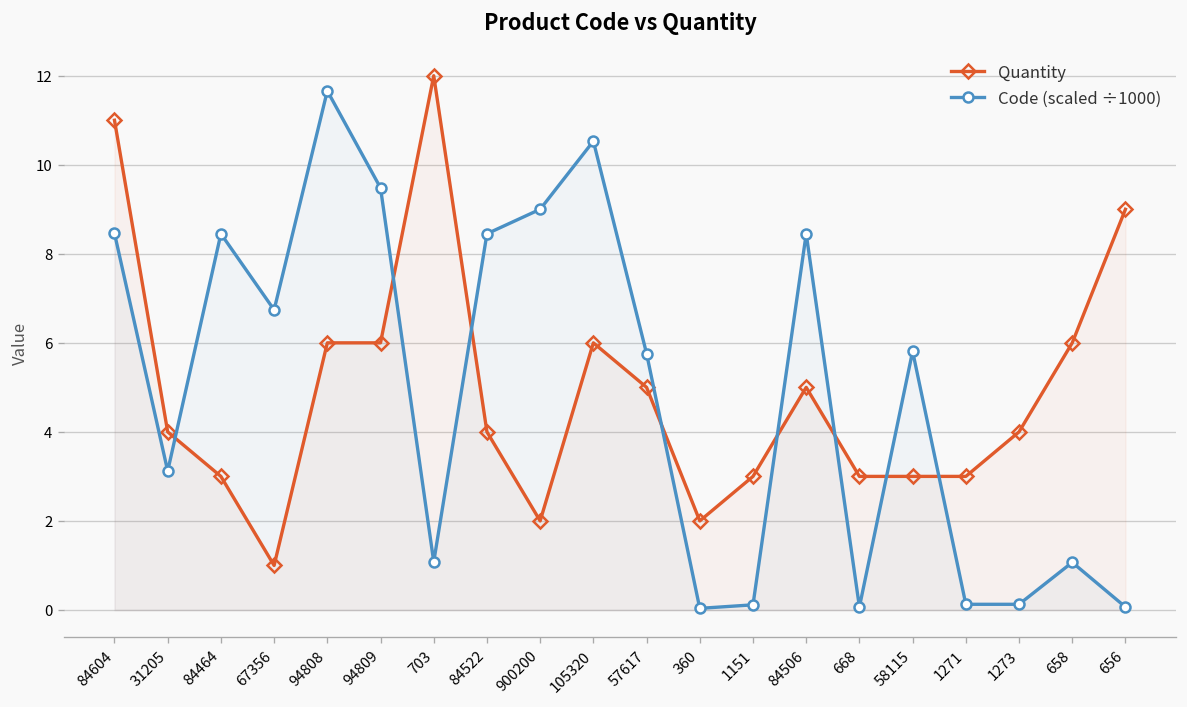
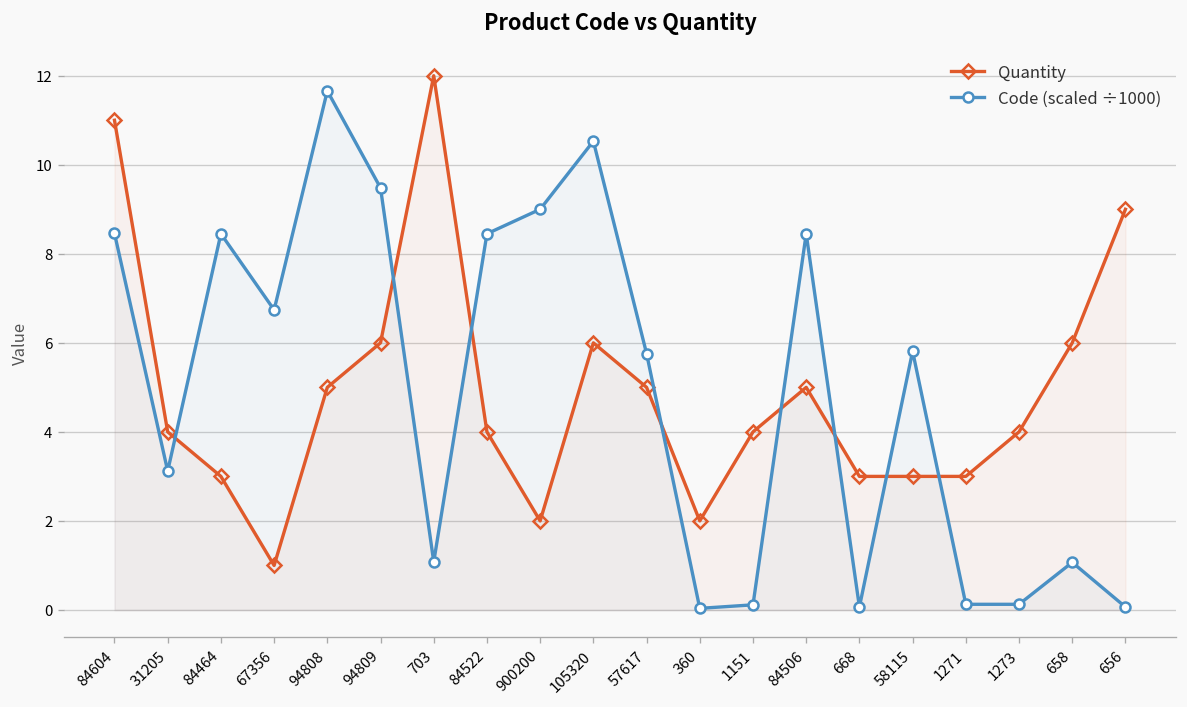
  {
    "Quantity": {
      "84604": 11,
      "31205": 4,
      "84464": 3,
      "67356": 1,
-     "94808": 6,
+     "94808": 5,
      "94809": 6,
      "703": 12,
      "84522": 4,
      "900200": 2,
      "105320": 6,
      "57617": 5,
      "360": 2,
-     "1151": 3,
+     "1151": 4,
      "84506": 5,
      "668": 3,
      "58115": 3,
      "1271": 3,
      "1273": 4,
      "658": 6,
      "656": 9
    },
    "Code (scaled ÷1000)": {
      "84604": 8.5,
      "31205": 3.1,
      "84464": 8.5,
      "67356": 6.7,
      "94808": 11.7,
      "94809": 9.5,
      "703": 1.1,
      "84522": 8.5,
      "900200": 9,
      "105320": 10.5,
      "57617": 5.8,
      "360": 0,
      "1151": 0.1,
      "84506": 8.5,
      "668": 0,
      "58115": 5.8,
      "1271": 0.1,
      "1273": 0.1,
      "658": 1.1,
      "656": 0
    }
  }
